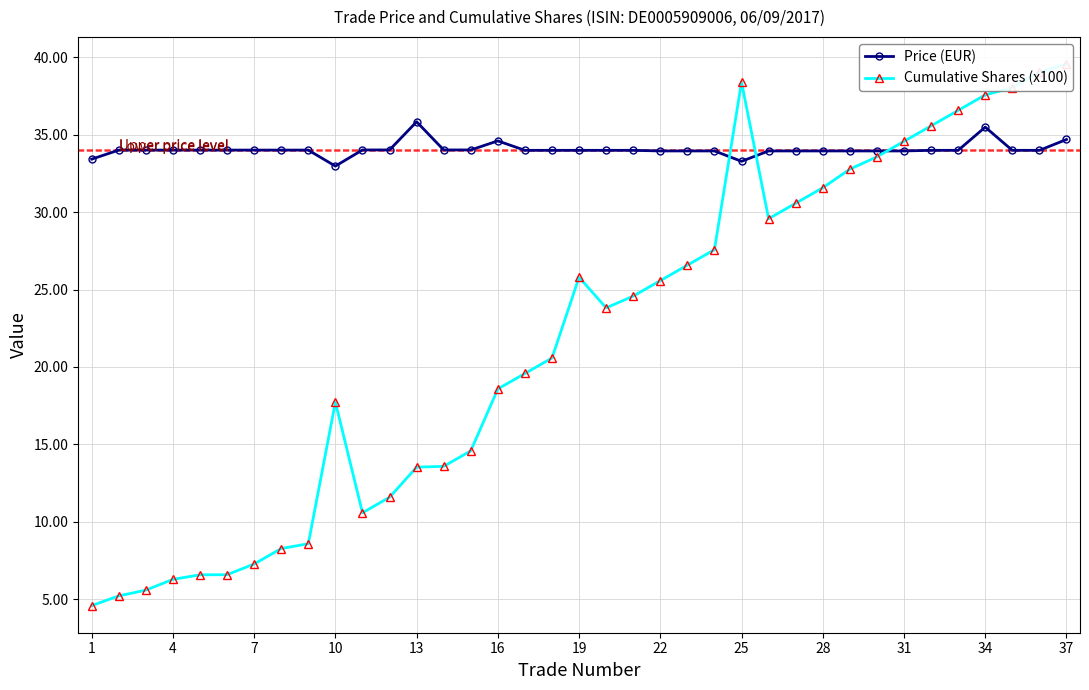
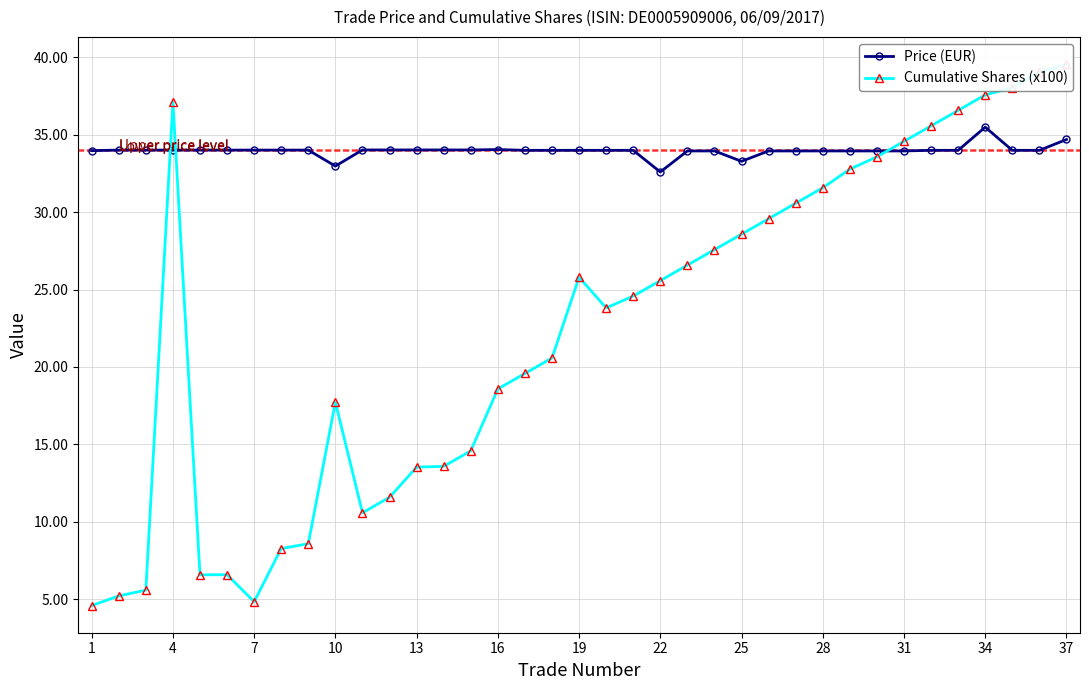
  {
    "Price (EUR)": {
-     "1": 33.4,
+     "1": 34.0,
      "4": 34.0,
      "7": 34.0,
      "10": 33.0,
-     "13": 35.8,
-     "16": 34.6,
+     "13": 34.0,
+     "16": 34.1,
      "19": 34.0,
-     "22": 34.0,
+     "22": 32.6,
      "25": 33.3,
      "28": 34.0,
      "31": 34.0,
      "34": 35.5,
      "37": 34.7
    },
    "Cumulative Shares (x100)": {
      "1": 4.6,
-     "4": 6.3,
-     "7": 7.3,
+     "4": 37.1,
+     "7": 4.8,
      "10": 17.7,
      "13": 13.5,
      "16": 18.6,
      "19": 25.8,
      "22": 25.6,
-     "25": 38.4,
+     "25": 28.6,
      "28": 31.6,
      "31": 34.6,
      "34": 37.6
    }
  }
